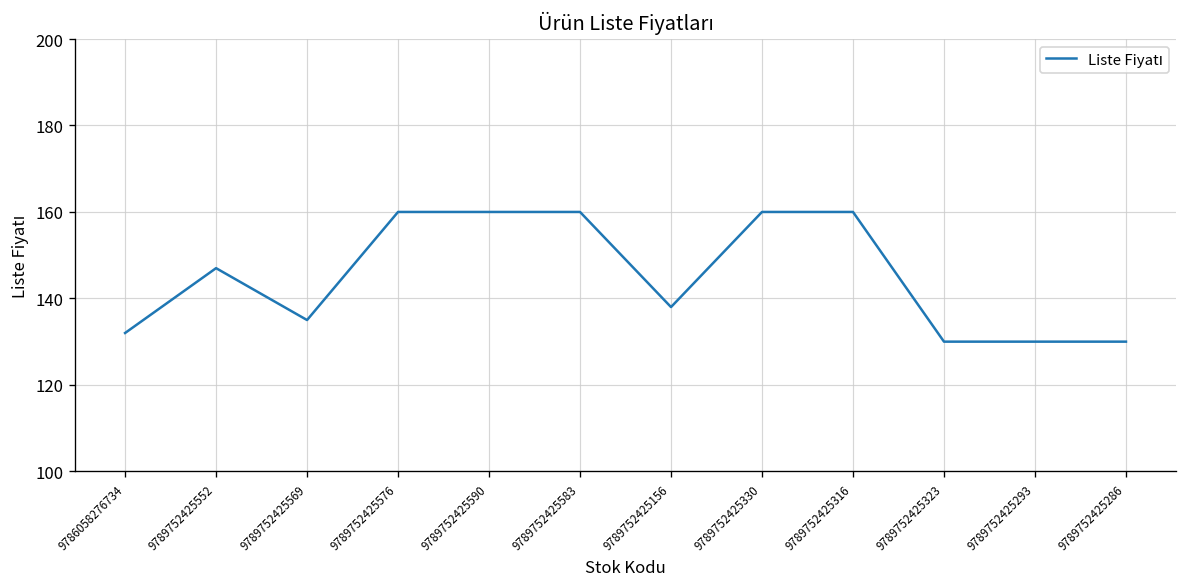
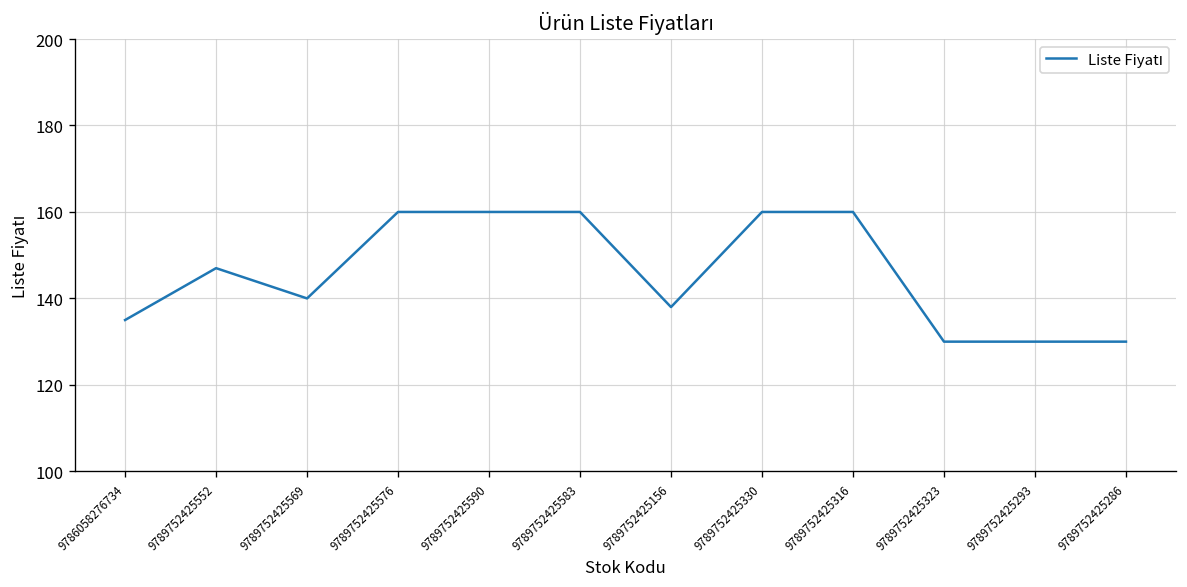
  {
-   "9786058276734": 132,
+   "9786058276734": 135,
    "9789752425552": 147,
-   "9789752425569": 135,
+   "9789752425569": 140,
    "9789752425576": 160,
    "9789752425590": 160,
    "9789752425583": 160,
    "9789752425156": 138,
    "9789752425330": 160,
    "9789752425316": 160,
    "9789752425323": 130,
    "9789752425293": 130,
    "9789752425286": 130
  }
